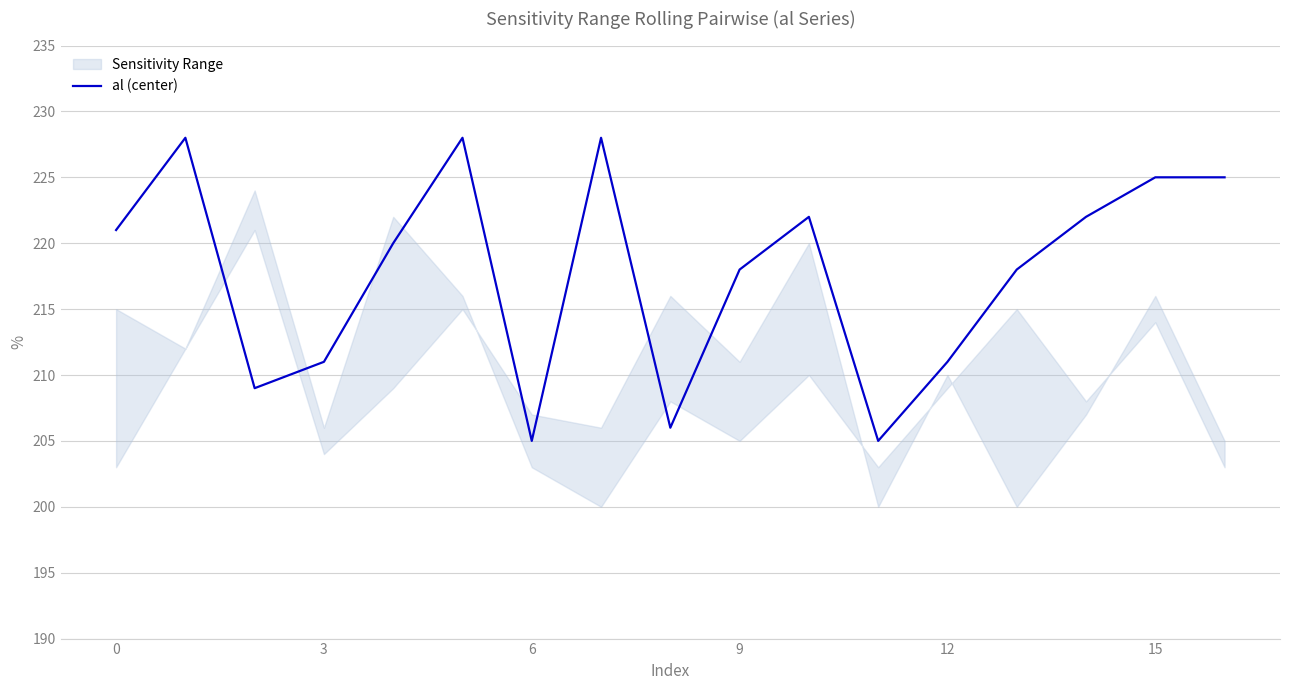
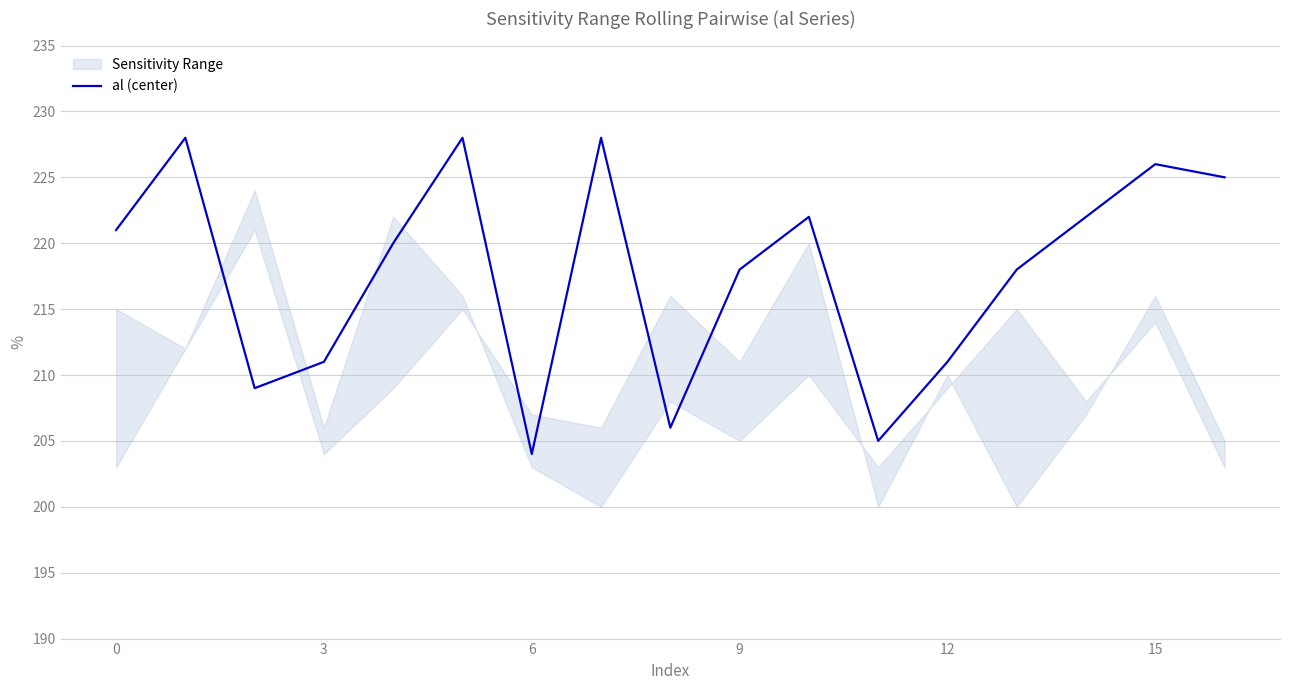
  {
    "al (center)": {
      "0": 221,
      "3": 211,
-     "6": 205,
+     "6": 204,
      "9": 218,
      "12": 211,
-     "15": 225
+     "15": 226
    }
  }
